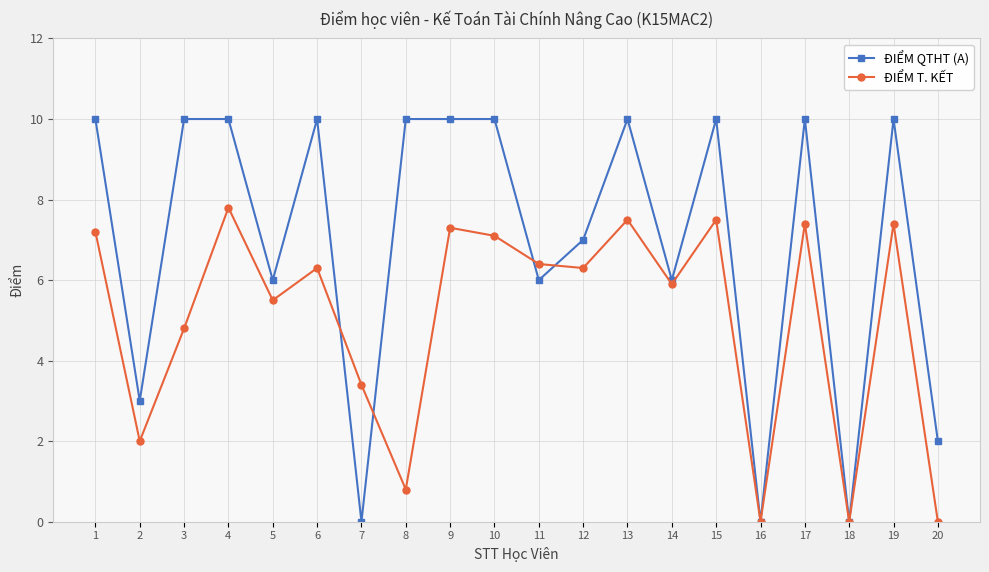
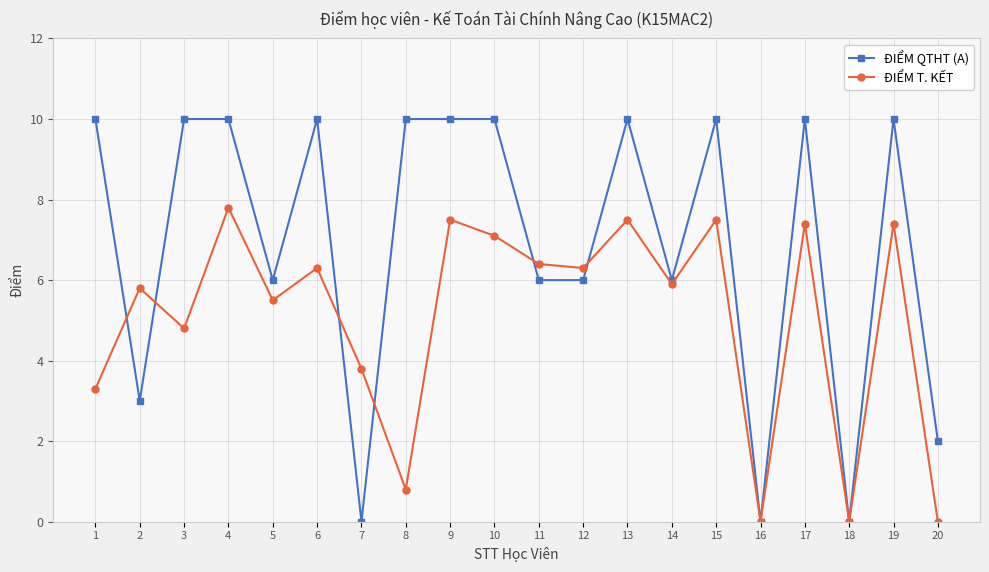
  {
    "ĐIỂM QTHT (A)": {
      "1": 10,
      "2": 3,
      "3": 10,
      "4": 10,
      "5": 6,
      "6": 10,
      "7": 0,
      "8": 10,
      "9": 10,
      "10": 10,
      "11": 6,
-     "12": 7,
+     "12": 6,
      "13": 10,
      "14": 6,
      "15": 10,
      "17": 10,
      "19": 10,
      "20": 2
    },
    "ĐIỂM T. KẾT": {
-     "1": 7.2,
-     "2": 2.0,
+     "1": 3.3,
+     "2": 5.8,
      "3": 4.8,
      "4": 7.8,
      "5": 5.5,
      "6": 6.3,
-     "7": 3.4,
+     "7": 3.8,
      "8": 0.8,
-     "9": 7.3,
+     "9": 7.5,
      "10": 7.1,
      "11": 6.4,
      "12": 6.3,
      "13": 7.5,
      "14": 5.9,
      "15": 7.5,
      "17": 7.4,
      "19": 7.4,
      "20": 0.0
    }
  }
